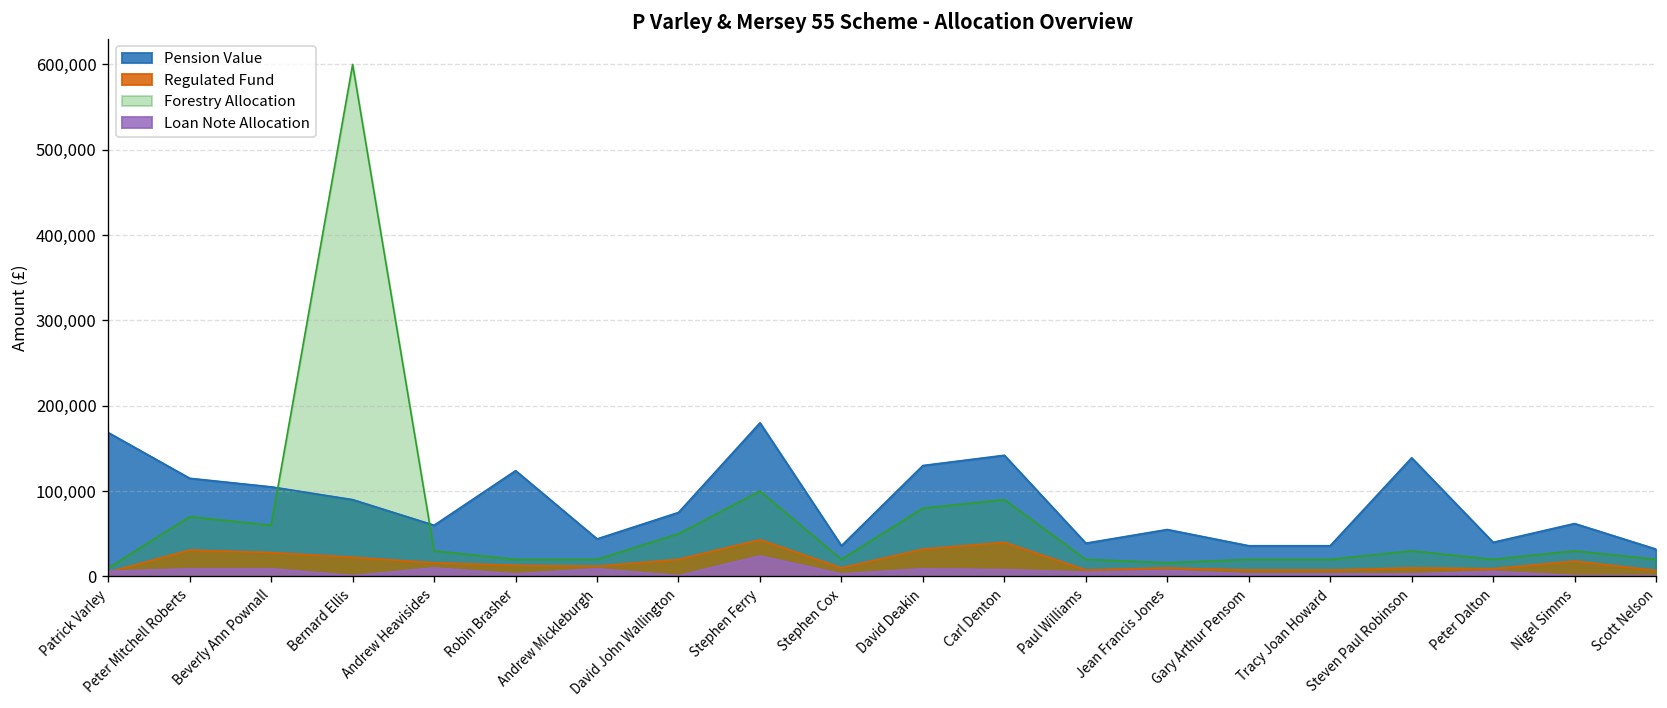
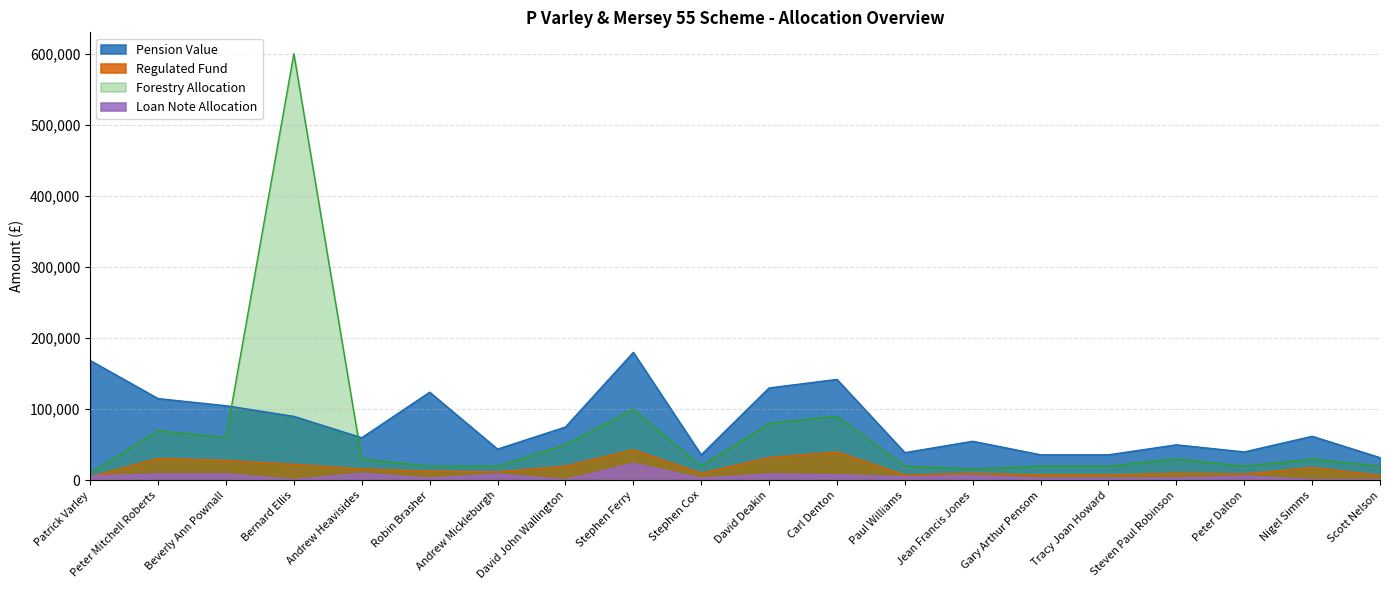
  {
    "Pension Value": {
      "Patrick Varley": "170,000",
      "Peter Mitchell Roberts": "120,000",
      "Beverly Ann Pownall": "110,000",
      "Bernard Ellis": "90,000",
      "Andrew Heavisides": "60,000",
      "Robin Brasher": "120,000",
      "Andrew Mickleburgh": "40,000",
      "David John Wallington": "80,000",
      "Stephen Ferry": "180,000",
      "Stephen Cox": "40,000",
      "David Deakin": "130,000",
      "Carl Denton": "140,000",
      "Paul Williams": "40,000",
      "Jean Francis Jones": "60,000",
      "Gary Arthur Pensom": "40,000",
      "Tracy Joan Howard": "40,000",
-     "Steven Paul Robinson": "140,000",
+     "Steven Paul Robinson": "50,000",
      "Peter Dalton": "40,000",
      "Nigel Simms": "60,000",
      "Scott Nelson": "30,000"
    },
    "Regulated Fund": {
      "Peter Mitchell Roberts": "30,000",
      "Beverly Ann Pownall": "30,000",
      "Bernard Ellis": "20,000",
      "Andrew Heavisides": "20,000",
      "Robin Brasher": "10,000",
      "David John Wallington": "20,000",
      "Stephen Ferry": "40,000",
      "Stephen Cox": "10,000",
      "David Deakin": "30,000",
      "Carl Denton": "40,000",
      "Gary Arthur Pensom": "10,000",
      "Tracy Joan Howard": "10,000",
      "Steven Paul Robinson": "10,000",
      "Nigel Simms": "20,000",
      "Scott Nelson": "10,000"
    },
    "Forestry Allocation": {
      "Patrick Varley": "10,000",
      "Peter Mitchell Roberts": "70,000",
      "Beverly Ann Pownall": "60,000",
      "Bernard Ellis": "600,000",
      "Andrew Heavisides": "30,000",
      "Robin Brasher": "20,000",
      "Andrew Mickleburgh": "20,000",
      "David John Wallington": "50,000",
      "Stephen Ferry": "100,000",
      "Stephen Cox": "20,000",
      "David Deakin": "80,000",
      "Carl Denton": "90,000",
      "Paul Williams": "20,000",
      "Jean Francis Jones": "20,000",
      "Gary Arthur Pensom": "20,000",
      "Tracy Joan Howard": "20,000",
      "Steven Paul Robinson": "30,000",
      "Peter Dalton": "20,000",
      "Nigel Simms": "30,000",
      "Scott Nelson": "20,000"
    },
    "Loan Note Allocation": {
      "Peter Mitchell Roberts": "10,000",
      "Beverly Ann Pownall": "10,000",
      "Bernard Ellis": "0",
      "Andrew Heavisides": "10,000",
      "Robin Brasher": "0",
      "David John Wallington": "0",
      "Stephen Ferry": "20,000",
      "Stephen Cox": "0",
      "David Deakin": "10,000",
      "Carl Denton": "10,000",
      "Gary Arthur Pensom": "0",
      "Tracy Joan Howard": "0",
      "Steven Paul Robinson": "0",
      "Nigel Simms": "0",
      "Scott Nelson": "0"
    }
  }
